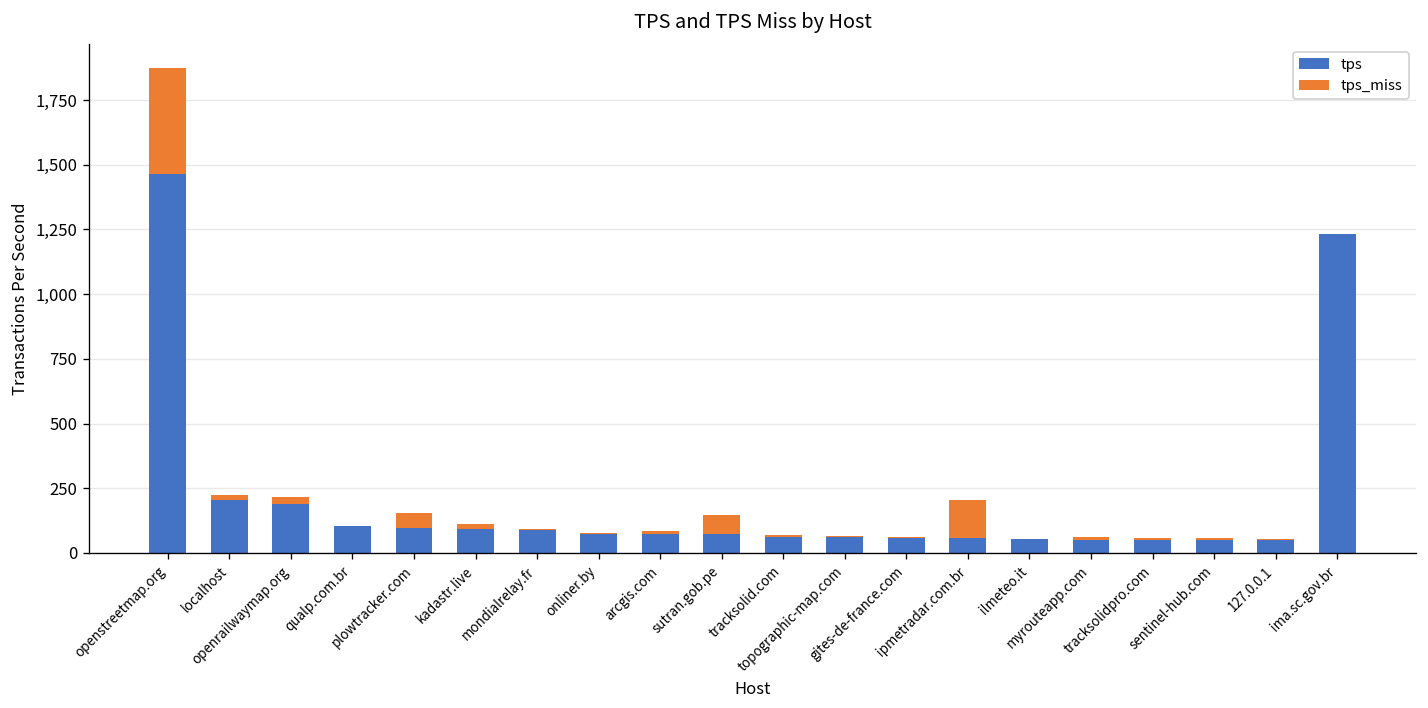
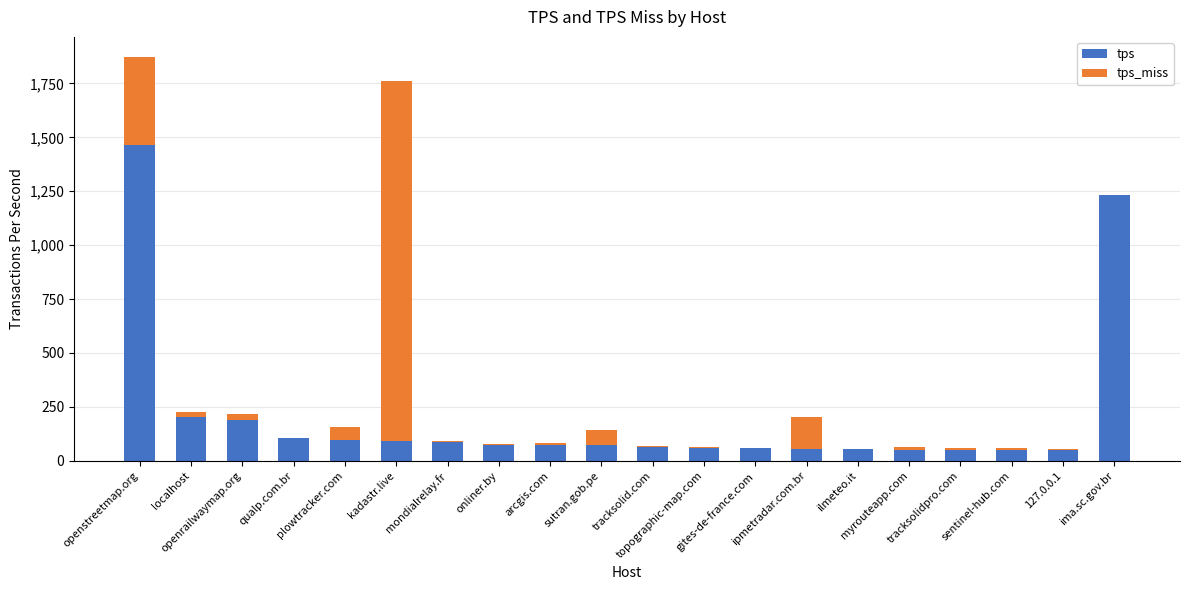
  {
    "tps": {
      "openstreetmap.org": "1,460",
      "localhost": "210",
      "openrailwaymap.org": "190",
      "qualp.com.br": "100",
      "plowtracker.com": "100",
      "kadastr.live": "90",
      "mondialrelay.fr": "90",
      "onliner.by": "70",
      "arcgis.com": "70",
      "sutran.gob.pe": "70",
      "tracksolid.com": "60",
      "topographic-map.com": "60",
      "gites-de-france.com": "60",
      "ipmetradar.com.br": "60",
      "ilmeteo.it": "50",
      "myrouteapp.com": "50",
      "tracksolidpro.com": "50",
      "sentinel-hub.com": "50",
      "127.0.0.1": "50",
      "ima.sc.gov.br": "1,230"
    },
    "tps_miss": {
      "openstreetmap.org": "410",
      "localhost": "20",
      "openrailwaymap.org": "30",
      "plowtracker.com": "60",
-     "kadastr.live": "20",
+     "kadastr.live": "1,670",
      "arcgis.com": "10",
      "sutran.gob.pe": "70",
      "ipmetradar.com.br": "150",
      "myrouteapp.com": "10"
    }
  }
